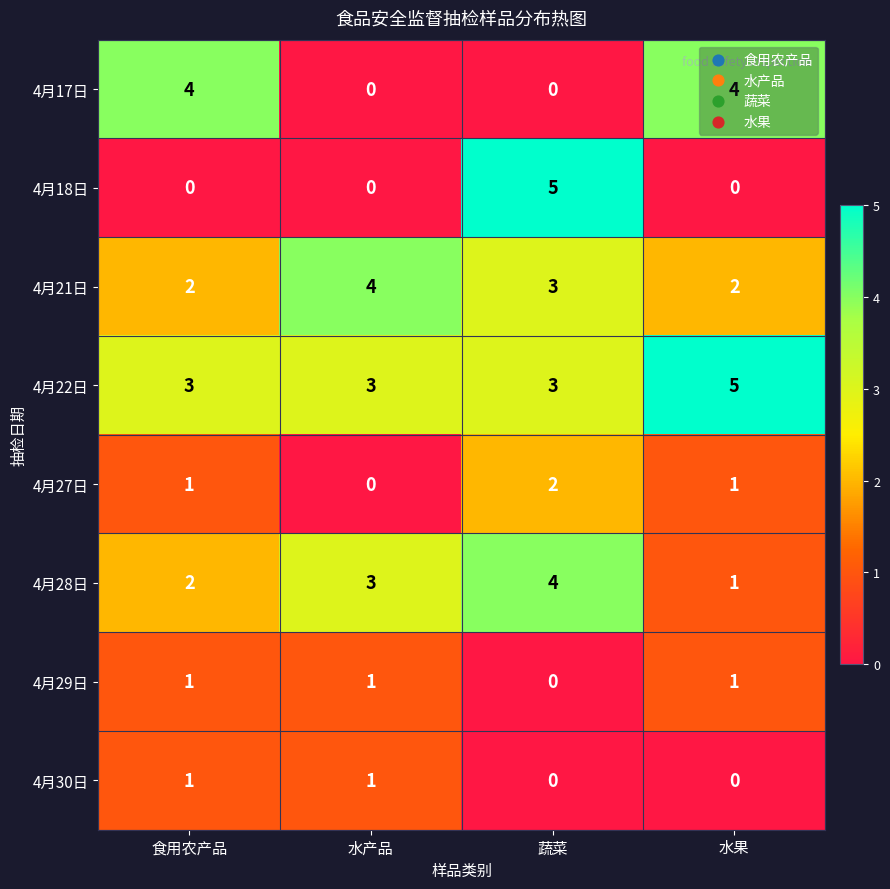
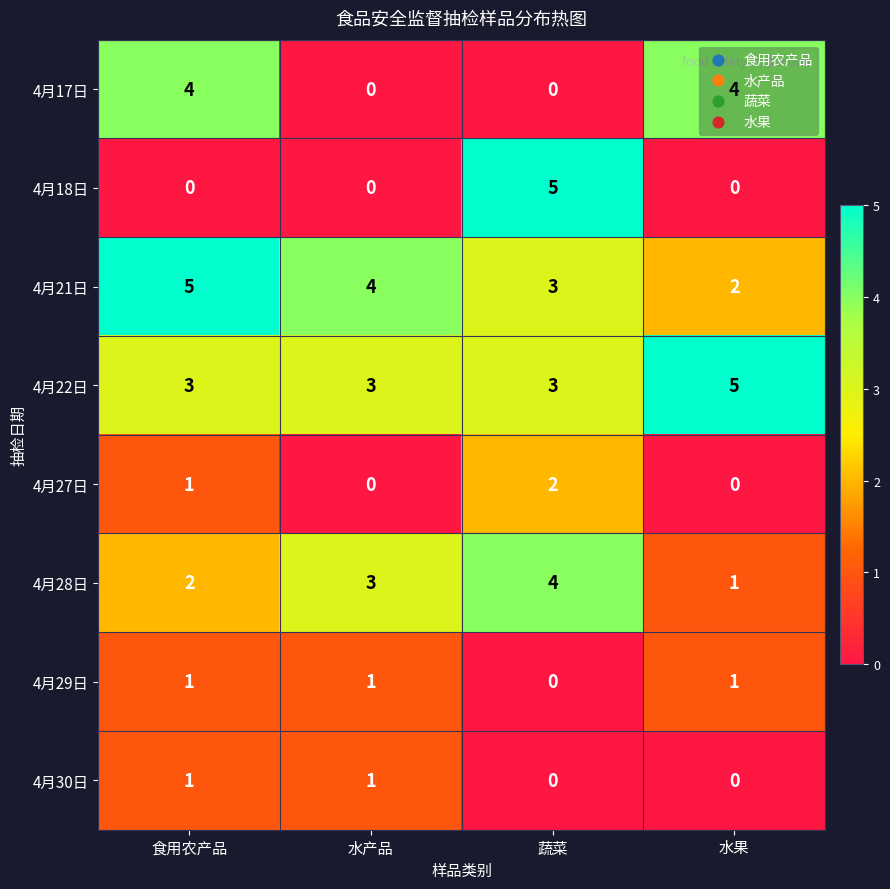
  {
    "4月17日": {
      "食用农产品": 4,
      "水产品": 0,
      "蔬菜": 0
    },
    "4月18日": {
      "食用农产品": 0,
      "水产品": 0,
      "蔬菜": 5,
      "水果": 0
    },
    "4月21日": {
-     "食用农产品": 2,
+     "食用农产品": 5,
      "水产品": 4,
      "蔬菜": 3,
      "水果": 2
    },
    "4月22日": {
      "食用农产品": 3,
      "水产品": 3,
      "蔬菜": 3,
      "水果": 5
    },
    "4月27日": {
      "食用农产品": 1,
      "水产品": 0,
      "蔬菜": 2,
-     "水果": 1
+     "水果": 0
    },
    "4月28日": {
      "食用农产品": 2,
      "水产品": 3,
      "蔬菜": 4,
      "水果": 1
    },
    "4月29日": {
      "食用农产品": 1,
      "水产品": 1,
      "蔬菜": 0,
      "水果": 1
    },
    "4月30日": {
      "食用农产品": 1,
      "水产品": 1,
      "蔬菜": 0,
      "水果": 0
    }
  }
